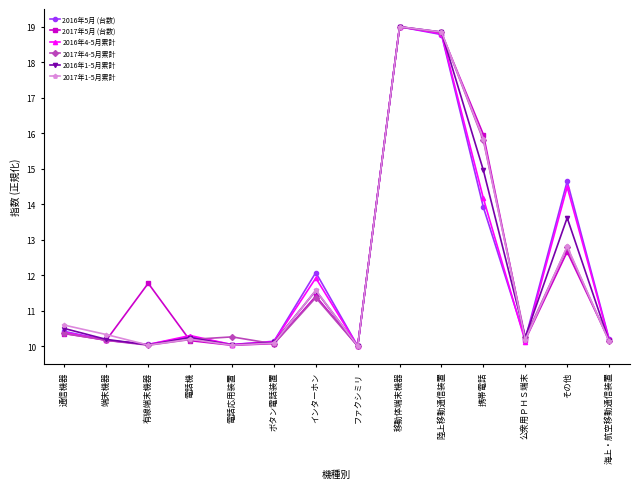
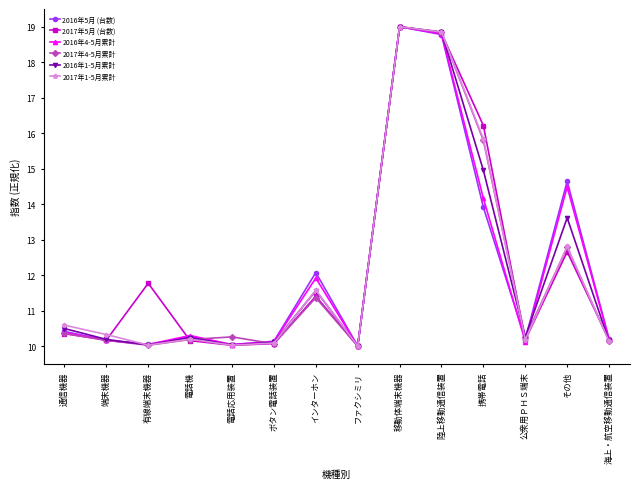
  {
    "2016年5月 (台数)": {
      "インターホン": 12.1,
      "携帯電話": 13.9,
      "その他": 14.6
    },
    "2017年5月 (台数)": {
      "有線端末機器": 11.8,
-     "携帯電話": 16.0,
+     "携帯電話": 16.2,
      "その他": 12.7
    },
    "2016年4-5月累計": {
      "インターホン": 11.9,
      "携帯電話": 14.2,
      "その他": 14.5
    },
    "2017年4-5月累計": {
      "電話応用装置": 10.3
    },
    "2016年1-5月累計": {
      "通信機器": 10.5,
      "携帯電話": 15.0,
      "その他": 13.6
    },
    "2017年1-5月累計": {
      "通信機器": 10.6,
      "端末機器": 10.3
    }
  }
